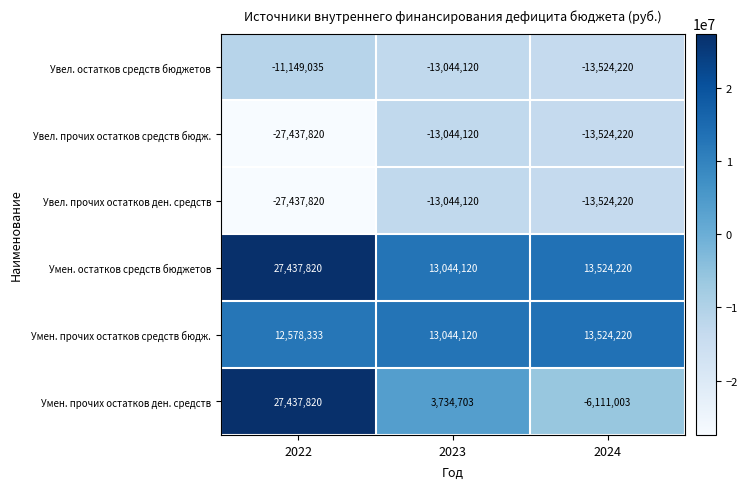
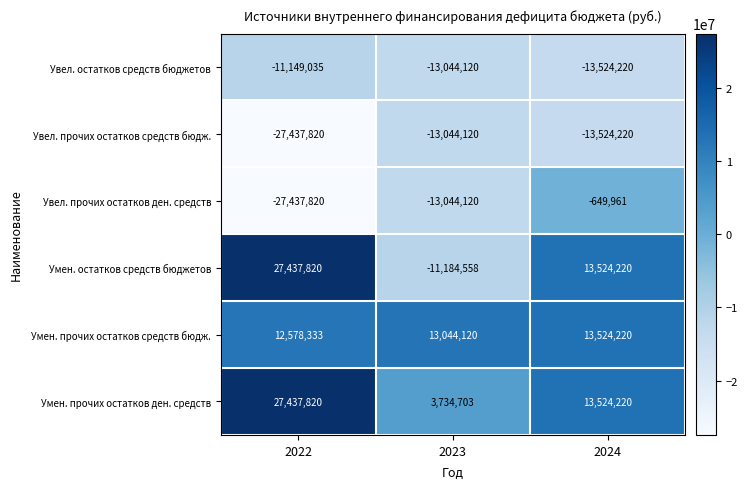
  {
    "Увел. остатков средств бюджетов": {
      "2022": "-11,149,035",
      "2023": "-13,044,120",
      "2024": "-13,524,220"
    },
    "Увел. прочих остатков средств бюдж.": {
      "2022": "-27,437,820",
      "2023": "-13,044,120",
      "2024": "-13,524,220"
    },
    "Увел. прочих остатков ден. средств": {
      "2022": "-27,437,820",
      "2023": "-13,044,120",
-     "2024": "-13,524,220"
+     "2024": "-649,961"
    },
    "Умен. остатков средств бюджетов": {
      "2022": "27,437,820",
-     "2023": "13,044,120",
+     "2023": "-11,184,558",
      "2024": "13,524,220"
    },
    "Умен. прочих остатков средств бюдж.": {
      "2022": "12,578,333",
      "2023": "13,044,120",
      "2024": "13,524,220"
    },
    "Умен. прочих остатков ден. средств": {
      "2022": "27,437,820",
      "2023": "3,734,703",
-     "2024": "-6,111,003"
+     "2024": "13,524,220"
    }
  }
